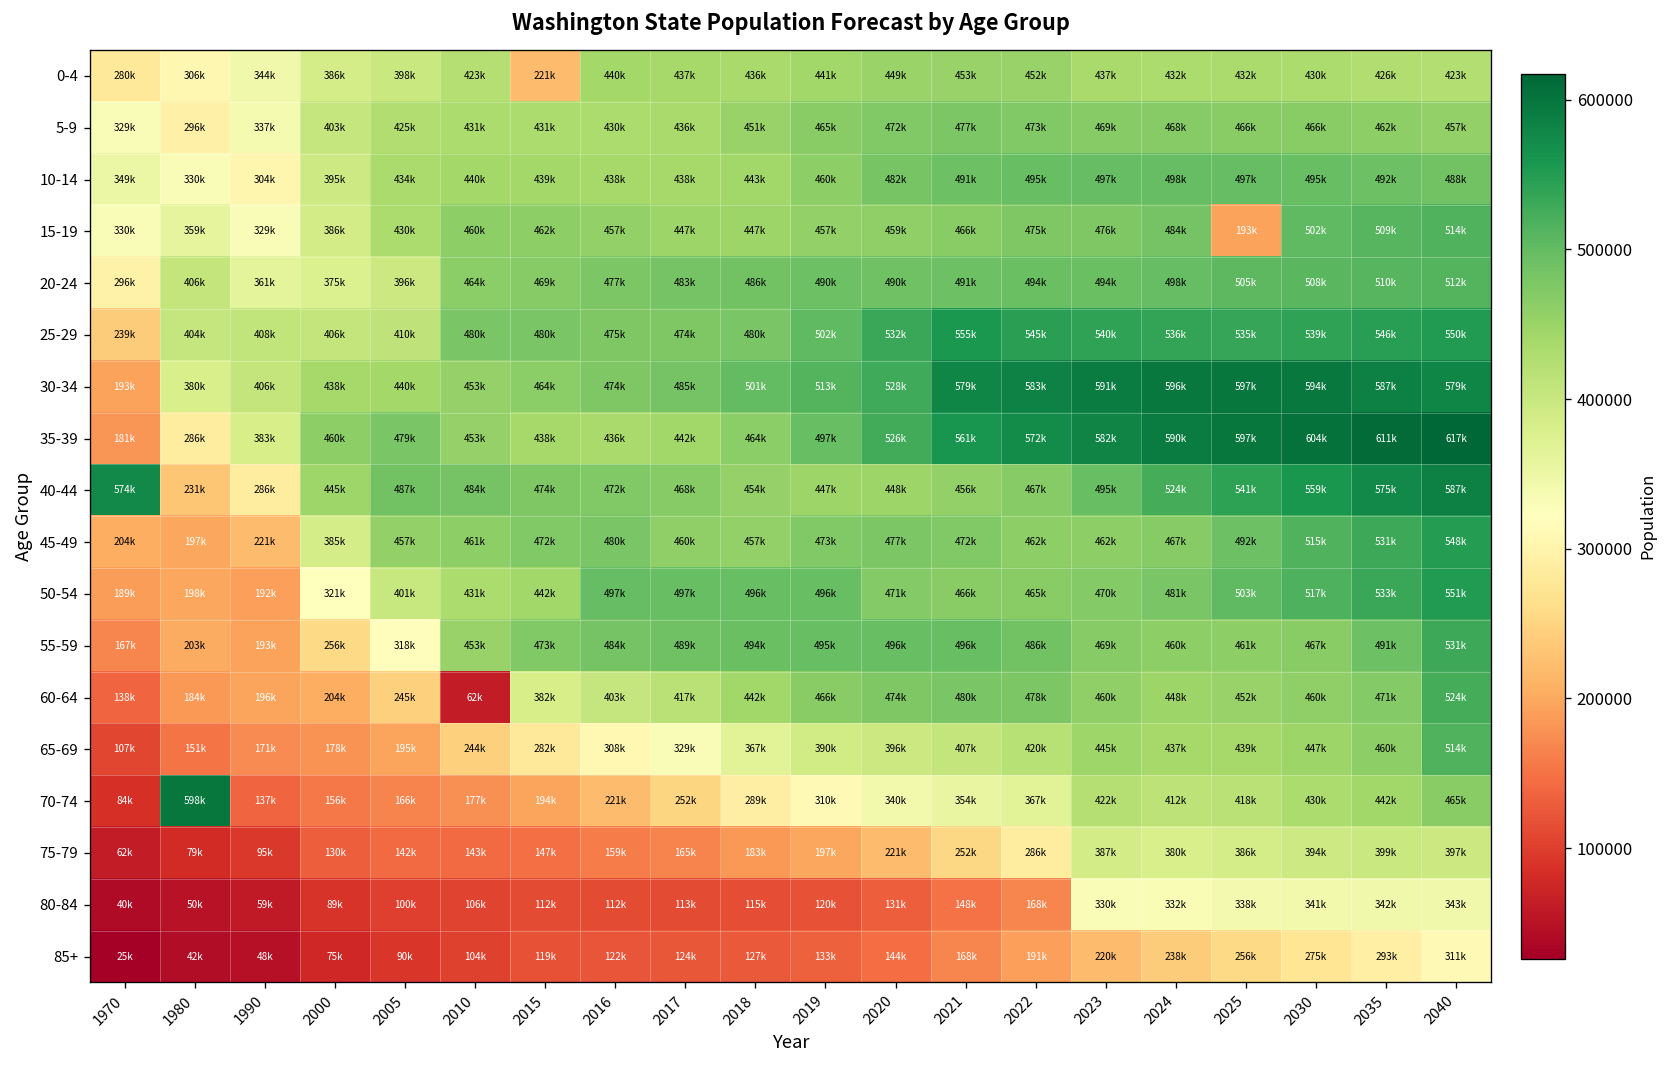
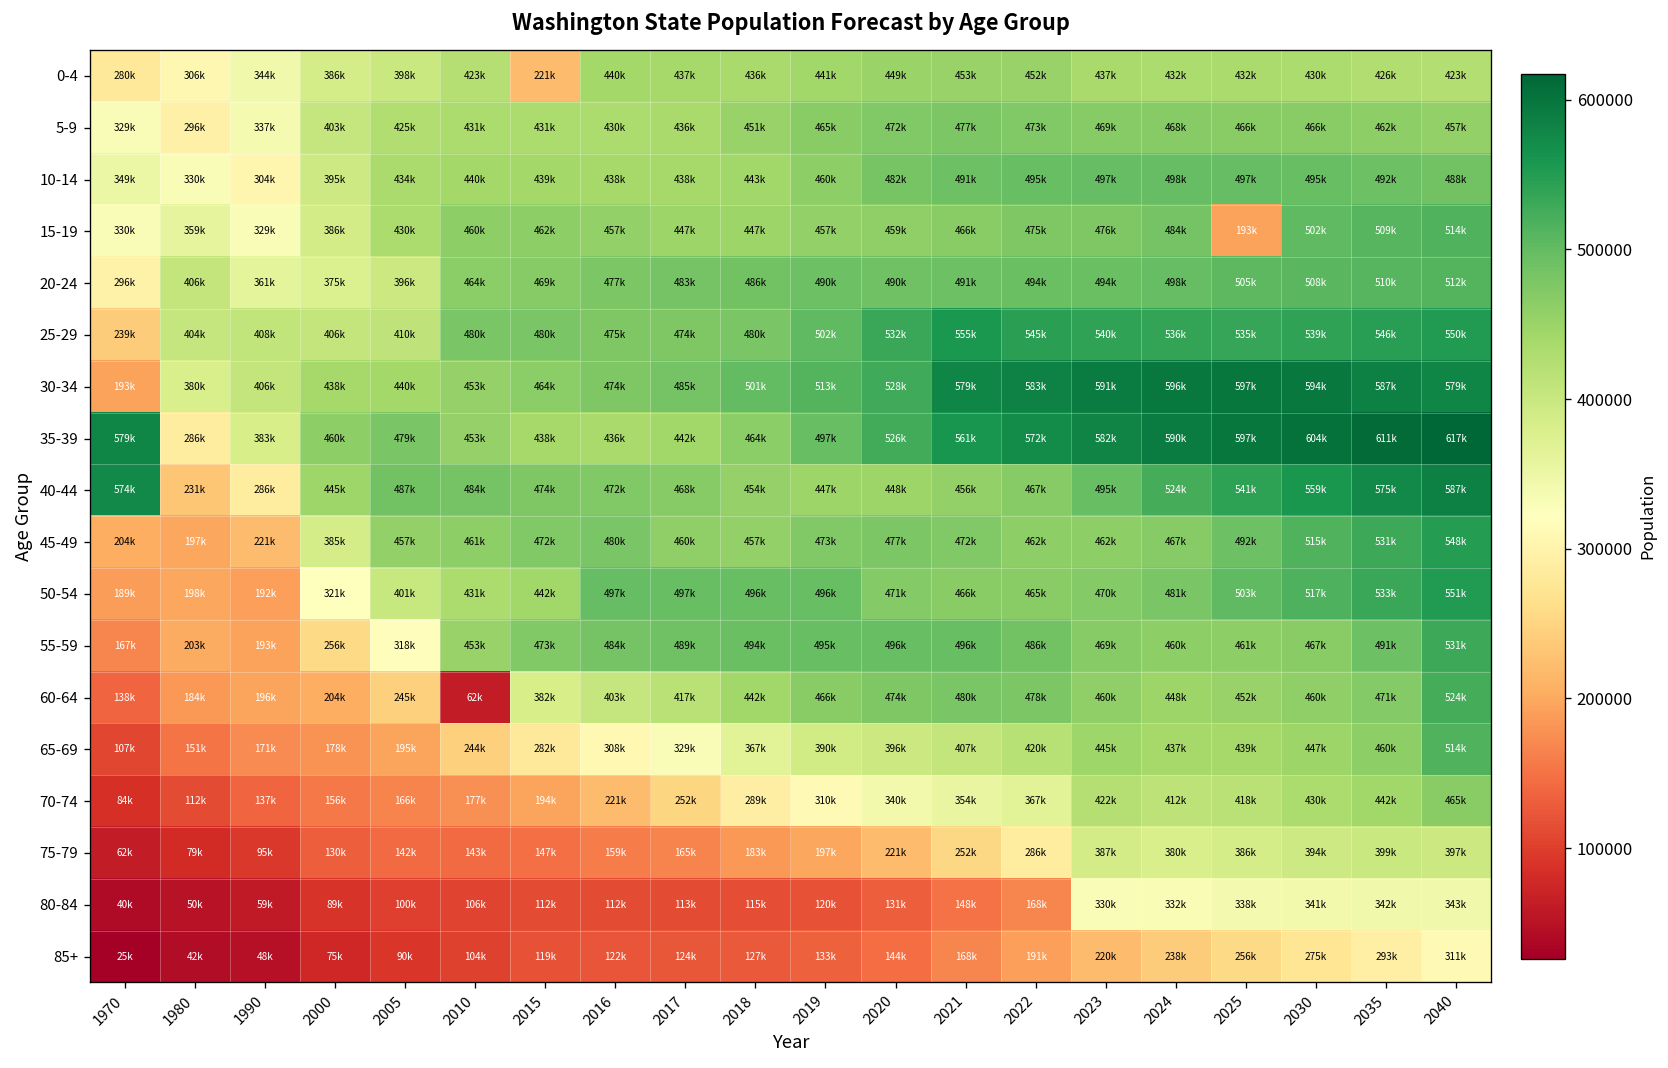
  {
    "35-39": {
-     "1970": "181k",
+     "1970": "579k",
      "1980": "286k",
      "1990": "383k",
      "2000": "460k",
      "2005": "479k",
      "2010": "453k",
      "2015": "438k",
      "2016": "436k",
      "2017": "442k",
      "2018": "464k",
      "2019": "497k",
      "2020": "526k",
      "2021": "561k",
      "2022": "572k",
      "2023": "582k",
      "2024": "590k",
      "2025": "597k",
      "2030": "604k",
      "2035": "611k",
      "2040": "617k"
    },
    "70-74": {
      "1970": "84k",
-     "1980": "598k",
+     "1980": "112k",
      "1990": "137k",
      "2000": "156k",
      "2005": "166k",
      "2010": "177k",
      "2015": "194k",
      "2016": "221k",
      "2017": "252k",
      "2018": "289k",
      "2019": "310k",
      "2020": "340k",
      "2021": "354k",
      "2022": "367k",
      "2023": "422k",
      "2024": "412k",
      "2025": "418k",
      "2030": "430k",
      "2035": "442k",
      "2040": "465k"
    }
  }
